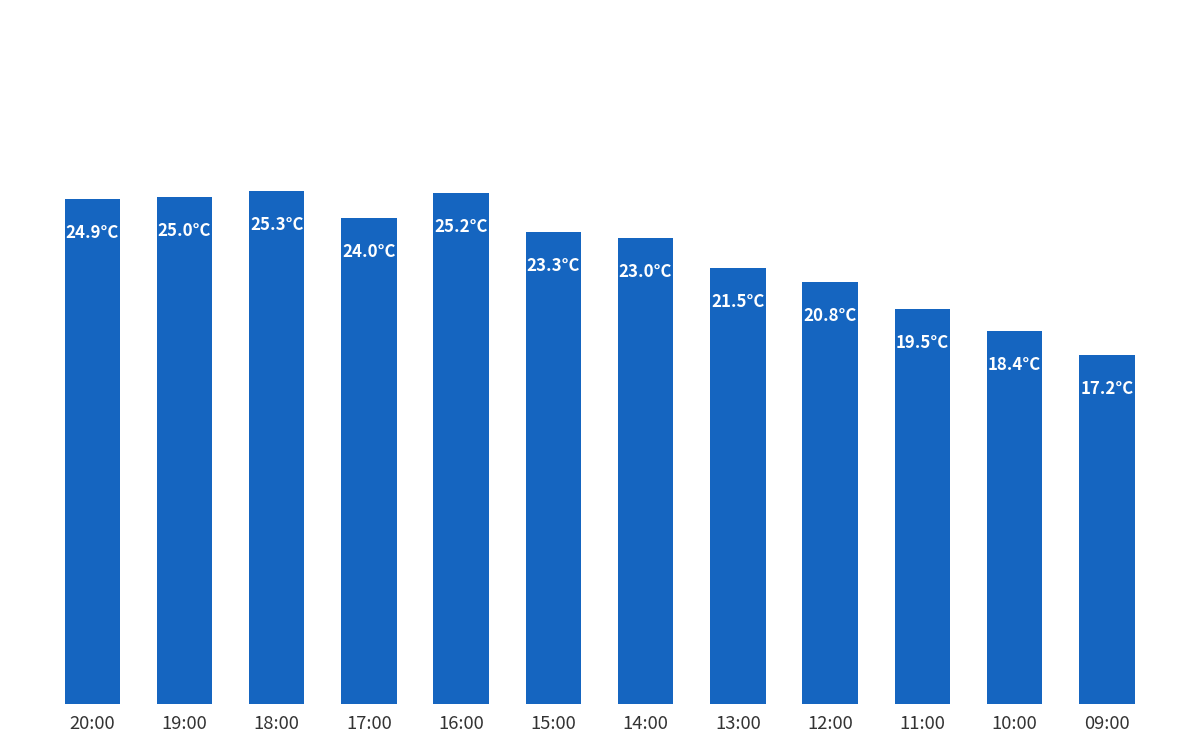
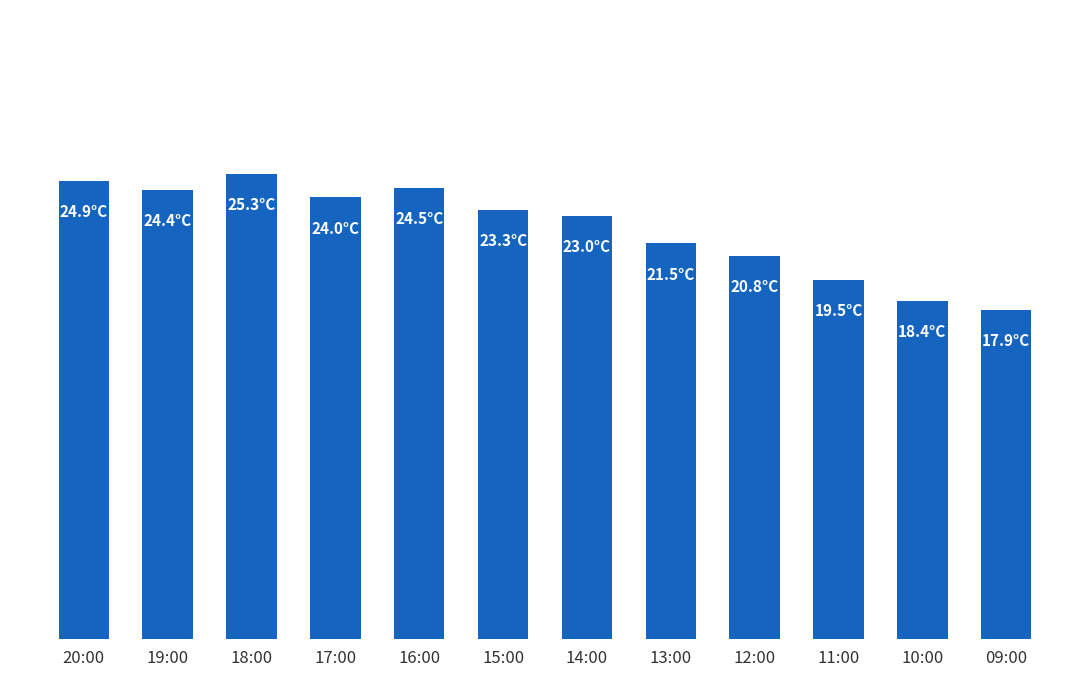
  {
    "20:00": "24.9°C",
-   "19:00": "25.0°C",
+   "19:00": "24.4°C",
    "18:00": "25.3°C",
    "17:00": "24.0°C",
-   "16:00": "25.2°C",
+   "16:00": "24.5°C",
    "15:00": "23.3°C",
    "14:00": "23.0°C",
    "13:00": "21.5°C",
    "12:00": "20.8°C",
    "11:00": "19.5°C",
    "10:00": "18.4°C",
-   "09:00": "17.2°C"
+   "09:00": "17.9°C"
  }
